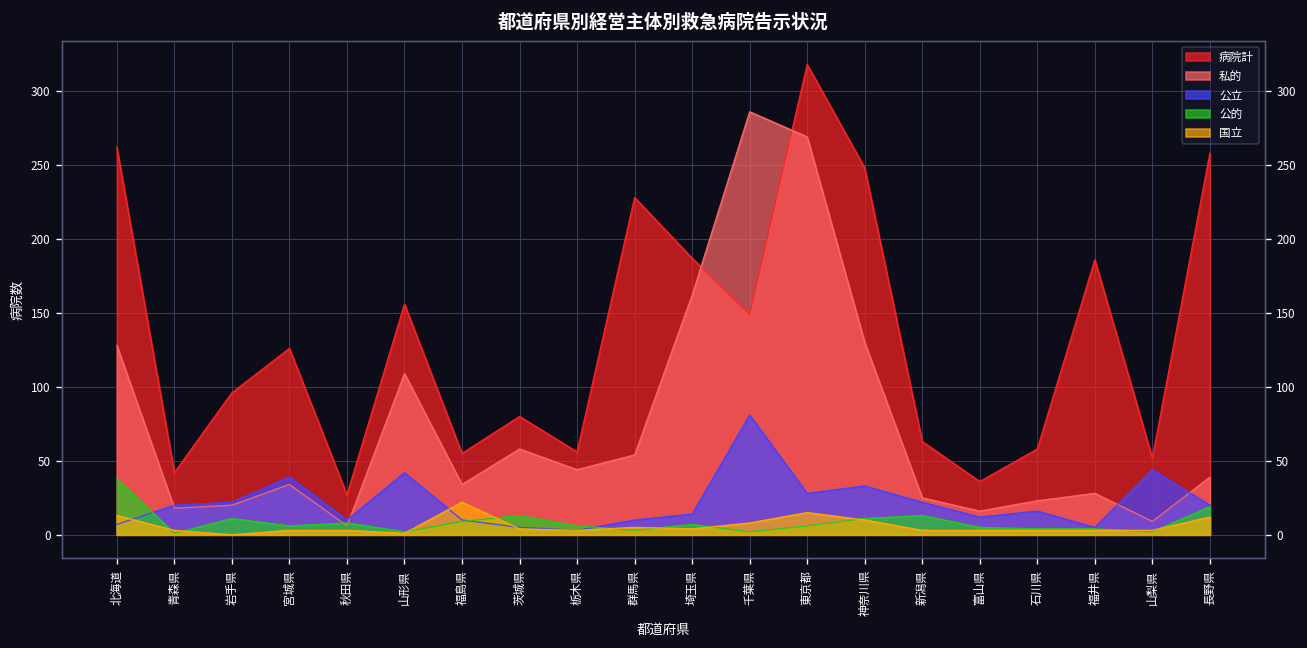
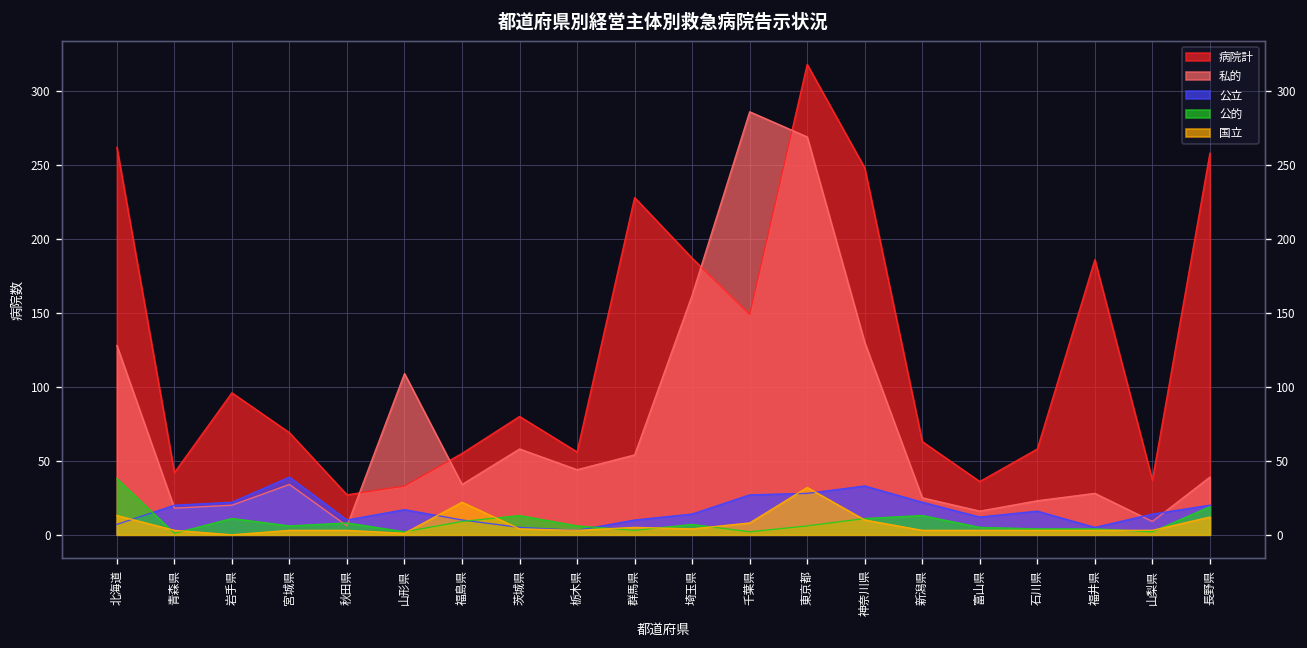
  {
    "病院計": {
      "北海道": 262,
      "青森県": 42,
      "岩手県": 96,
-     "宮城県": 126,
+     "宮城県": 69,
      "秋田県": 27,
-     "山形県": 156,
+     "山形県": 33,
      "福島県": 55,
      "茨城県": 80,
      "栃木県": 56,
      "群馬県": 228,
      "埼玉県": 187,
      "千葉県": 149,
      "東京都": 318,
      "神奈川県": 248,
      "新潟県": 63,
      "富山県": 36,
      "石川県": 58,
      "福井県": 186,
-     "山梨県": 52,
+     "山梨県": 37,
      "長野県": 258
    },
    "私的": {
      "北海道": 128,
      "宮城県": 34,
      "山形県": 109,
      "福島県": 34,
      "茨城県": 58,
      "栃木県": 44,
      "群馬県": 54,
      "埼玉県": 162,
      "千葉県": 286,
      "東京都": 269,
      "神奈川県": 130,
      "新潟県": 25,
      "富山県": 16,
      "石川県": 23,
      "福井県": 28,
      "山梨県": 9,
      "長野県": 39
    },
    "公立": {
      "北海道": 7,
      "宮城県": 39,
-     "山形県": 42,
+     "山形県": 17,
      "群馬県": 10,
      "埼玉県": 14,
-     "千葉県": 81,
+     "千葉県": 27,
      "東京都": 28,
      "神奈川県": 33,
      "新潟県": 22,
      "富山県": 12,
      "石川県": 16,
-     "山梨県": 44
+     "山梨県": 14
    },
    "公的": {
      "北海道": 38,
      "岩手県": 11,
      "宮城県": 6,
      "茨城県": 13,
      "栃木県": 6,
      "埼玉県": 7,
      "千葉県": 2,
      "東京都": 6,
      "新潟県": 13
    },
    "国立": {
      "北海道": 13,
      "岩手県": 0,
      "宮城県": 3,
      "秋田県": 3,
      "福島県": 22,
      "埼玉県": 4,
      "千葉県": 8,
-     "東京都": 15,
+     "東京都": 32,
      "新潟県": 3,
      "長野県": 12
    }
  }
